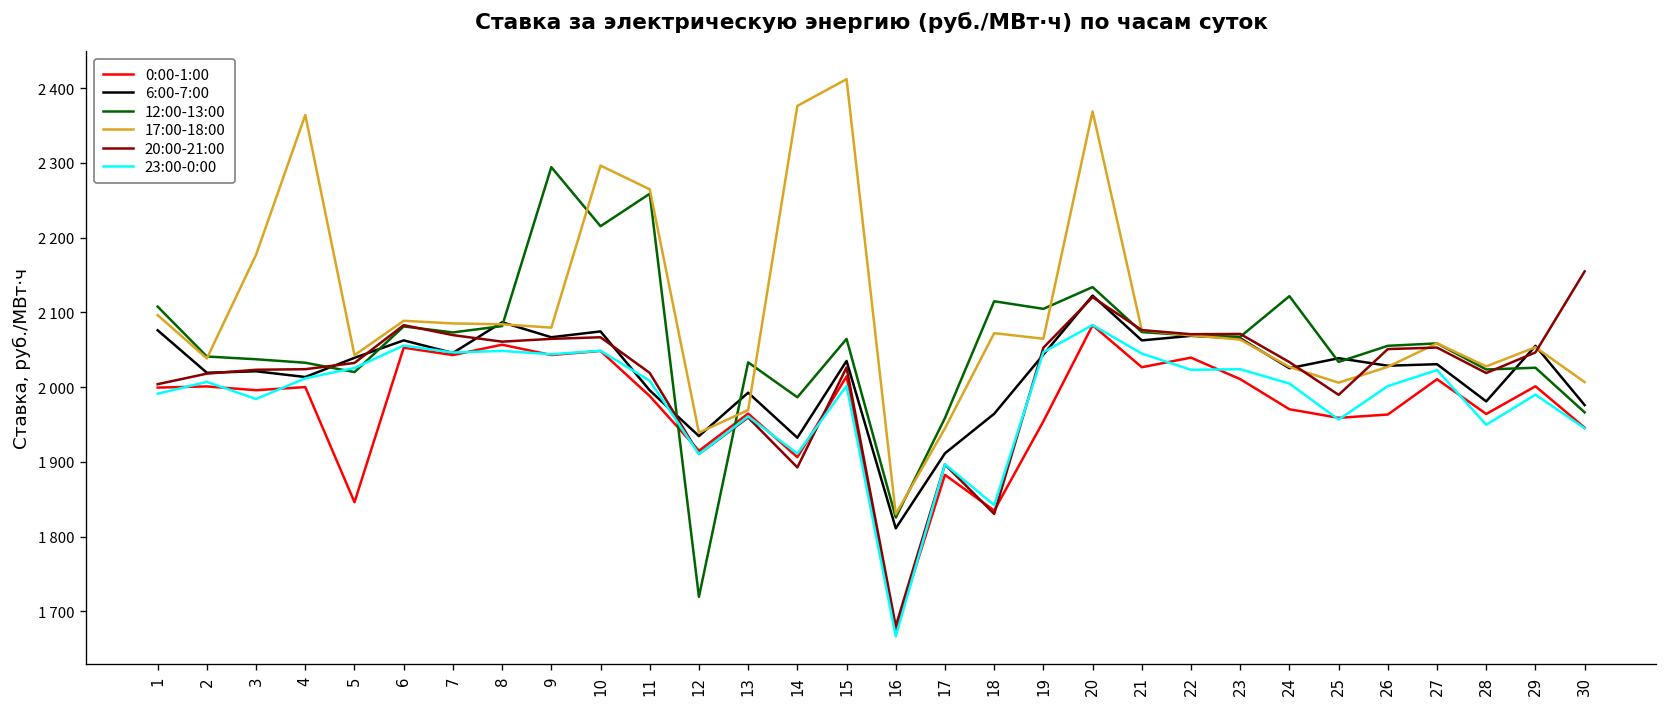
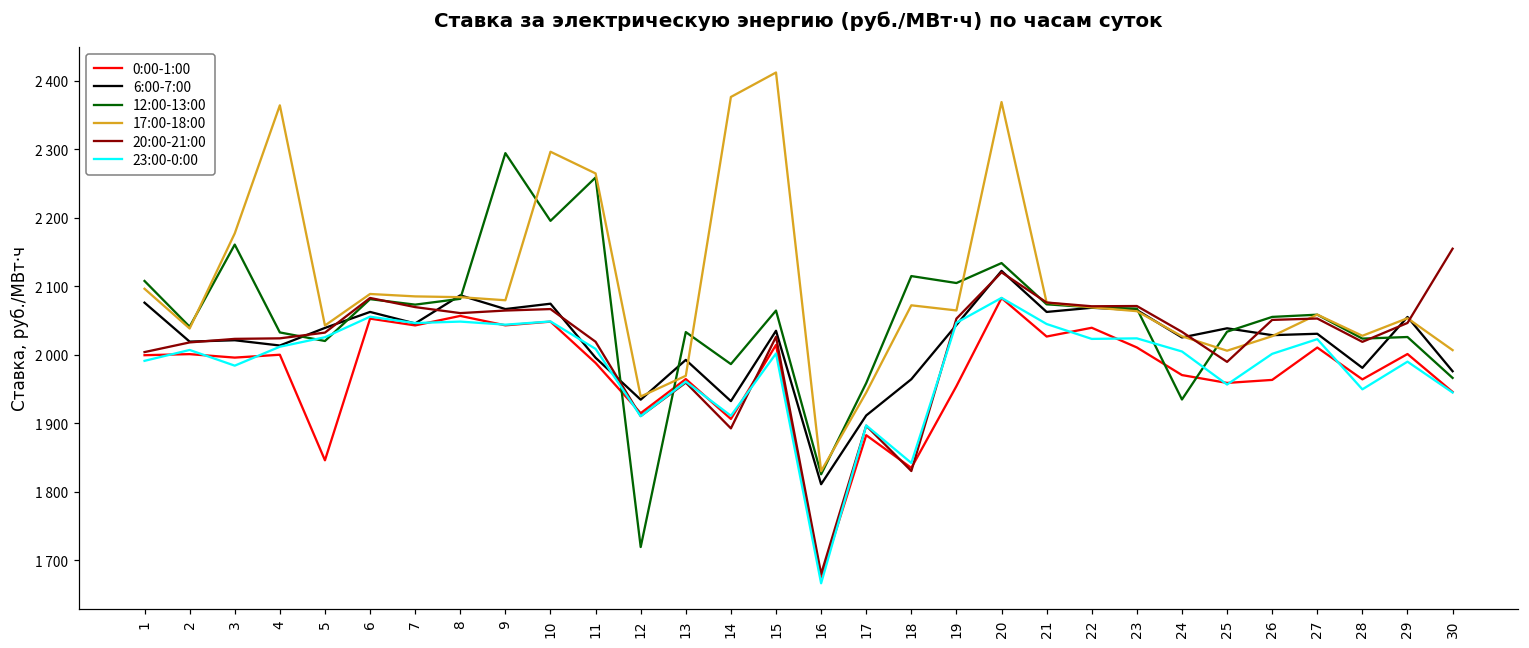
  {
    "0:00-1:00": {
      "1": 2000,
      "2": 2000,
      "3": 2000,
      "4": 2000,
      "5": 1850,
      "8": 2060,
      "11": 1990,
      "12": 1910,
      "14": 1910,
      "15": 2010,
      "16": 1680,
      "17": 1880,
      "18": 1830,
      "19": 1950,
      "21": 2030,
      "22": 2040,
      "23": 2010,
      "24": 1970,
      "26": 1960,
      "27": 2010,
      "28": 1960,
      "29": 2000
    },
    "6:00-7:00": {
      "1": 2080,
      "6": 2060,
      "10": 2070,
      "11": 2000,
      "12": 1930,
      "13": 1990,
      "14": 1930,
      "15": 2030,
      "16": 1810,
      "17": 1910,
      "18": 1960,
      "21": 2060,
      "25": 2040,
      "27": 2030,
      "28": 1980,
      "30": 1980
    },
    "12:00-13:00": {
      "1": 2110,
-     "3": 2040,
+     "3": 2160,
      "4": 2030,
      "5": 2020,
      "9": 2290,
-     "10": 2220,
+     "10": 2200,
      "11": 2260,
      "12": 1720,
      "13": 2030,
      "14": 1990,
      "15": 2060,
      "16": 1830,
      "17": 1960,
      "18": 2110,
      "19": 2100,
      "20": 2130,
-     "24": 2120,
+     "24": 1930,
      "25": 2030,
      "26": 2060,
      "29": 2030,
      "30": 1970
    },
    "17:00-18:00": {
      "1": 2100,
      "3": 2180,
      "4": 2360,
      "6": 2090,
      "7": 2090,
      "9": 2080,
      "10": 2300,
      "11": 2260,
      "12": 1940,
      "13": 1970,
      "14": 2380,
      "15": 2410,
      "16": 1830,
      "17": 1940,
      "18": 2070,
      "19": 2060,
      "20": 2370,
      "25": 2010,
      "30": 2010
    },
    "20:00-21:00": {
      "1": 2000,
      "4": 2020,
      "5": 2030,
      "8": 2060,
      "10": 2070,
      "11": 2020,
      "14": 1890,
      "15": 2030,
      "16": 1680,
      "18": 1830,
      "19": 2050,
      "24": 2030,
      "25": 1990,
      "26": 2050,
      "27": 2050,
      "28": 2020,
      "29": 2050,
      "30": 2150
    },
    "23:00-0:00": {
      "1": 1990,
      "2": 2010,
      "3": 1980,
      "5": 2030,
      "8": 2050,
      "11": 2010,
      "14": 1910,
      "15": 2000,
      "16": 1670,
      "18": 1840,
      "21": 2040,
      "22": 2020,
      "23": 2020,
      "24": 2000,
      "26": 2000,
      "27": 2020,
      "28": 1950,
      "29": 1990
    }
  }
